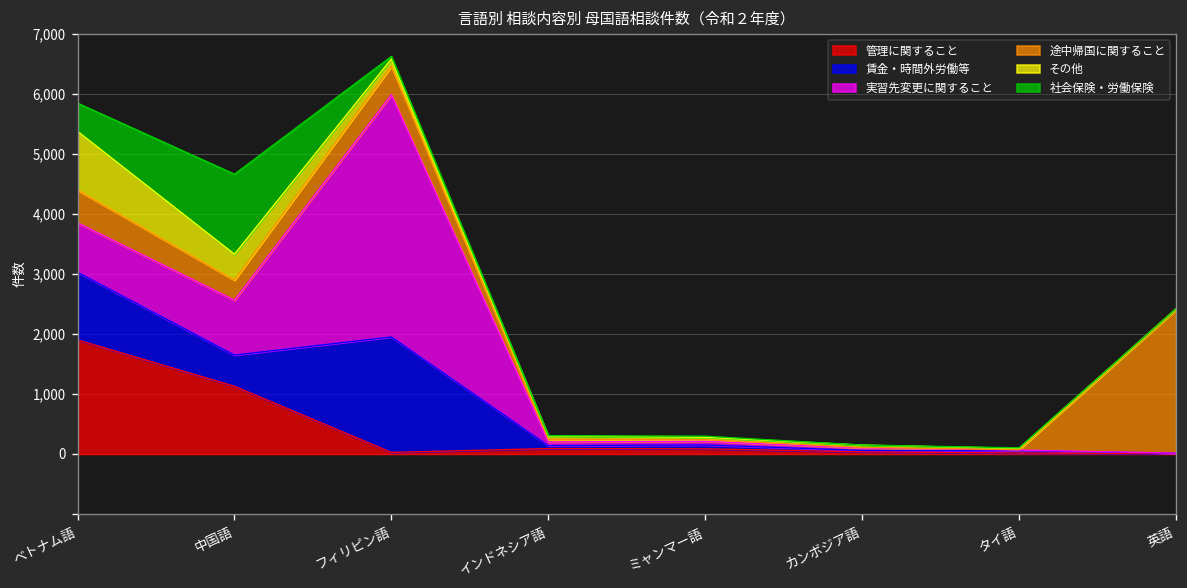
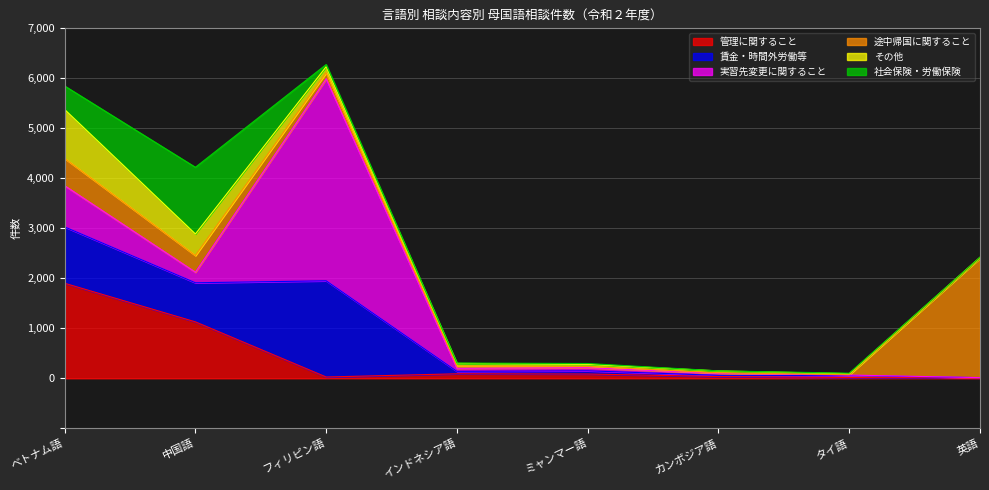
  {
    "管理に関すること": {
      "ベトナム語": "1,900",
      "中国語": "1,100",
      "フィリピン語": "0",
      "ミャンマー語": "100"
    },
    "賃金・時間外労働等": {
      "ベトナム語": "1,100",
-     "中国語": "500",
+     "中国語": "800",
      "フィリピン語": "1,900",
      "ミャンマー語": "100"
    },
    "実習先変更に関すること": {
      "ベトナム語": "800",
-     "中国語": "900",
+     "中国語": "200",
      "フィリピン語": "4,000"
    },
    "途中帰国に関すること": {
      "ベトナム語": "500",
      "中国語": "300",
-     "フィリピン語": "500"
+     "フィリピン語": "100"
    },
    "その他": {
      "ベトナム語": "1,000",
      "中国語": "400"
    },
    "社会保険・労働保険": {
      "ベトナム語": "500",
      "中国語": "1,300"
    }
  }
